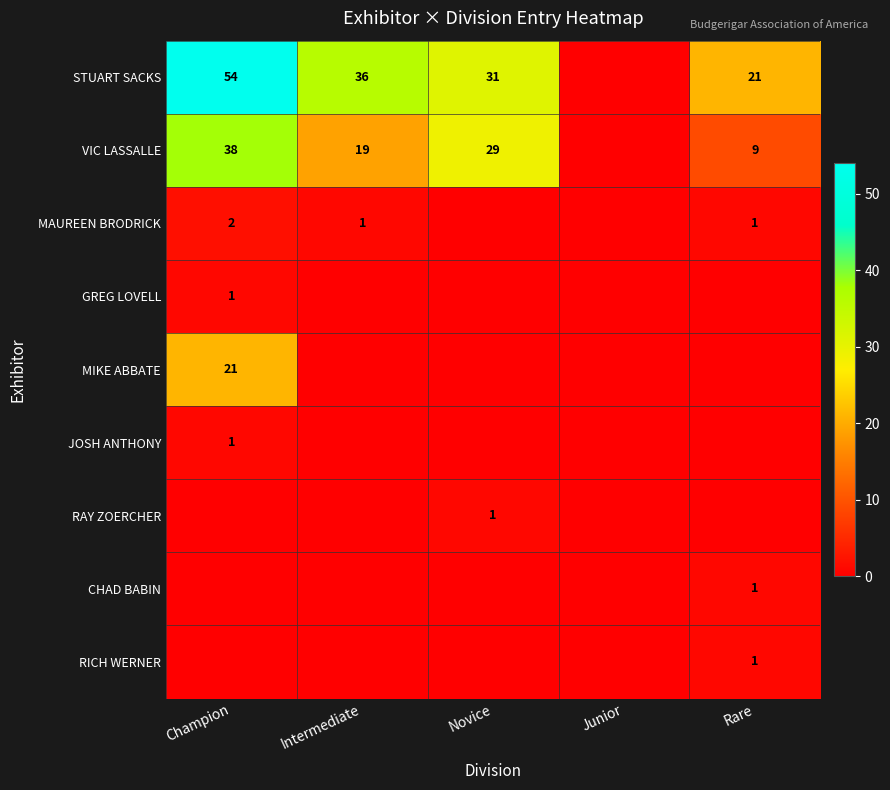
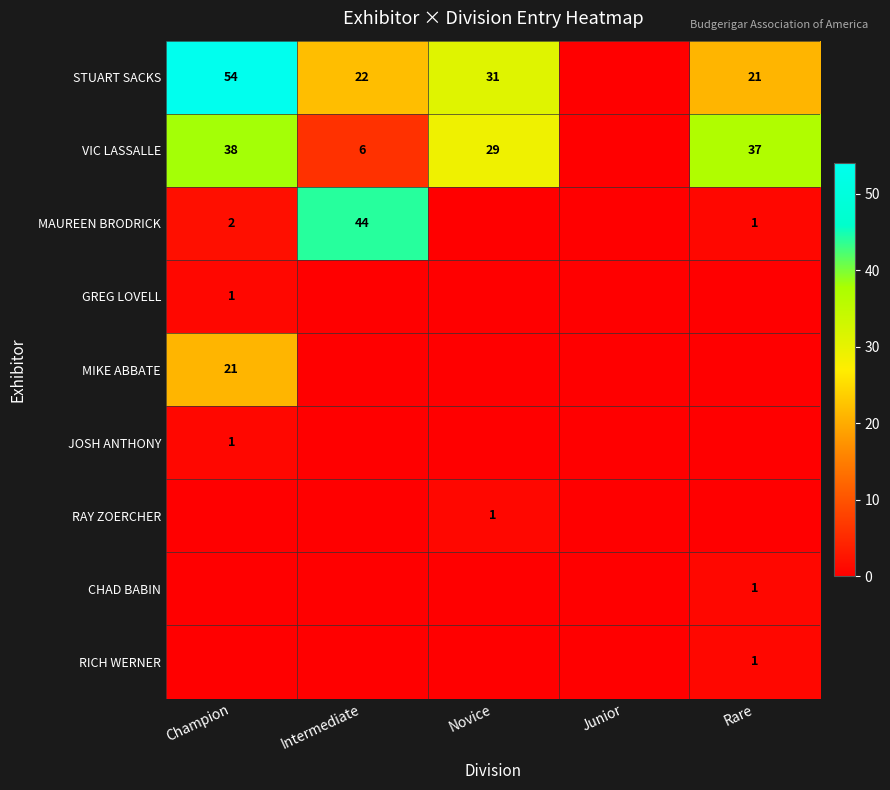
  {
    "STUART SACKS": {
      "Champion": 54,
-     "Intermediate": 36,
+     "Intermediate": 22,
      "Novice": 31,
      "Rare": 21
    },
    "VIC LASSALLE": {
      "Champion": 38,
-     "Intermediate": 19,
+     "Intermediate": 6,
      "Novice": 29,
-     "Rare": 9
+     "Rare": 37
    },
    "MAUREEN BRODRICK": {
      "Champion": 2,
-     "Intermediate": 1,
+     "Intermediate": 44,
      "Rare": 1
    },
    "GREG LOVELL": {
      "Champion": 1
    },
    "MIKE ABBATE": {
      "Champion": 21
    },
    "JOSH ANTHONY": {
      "Champion": 1
    },
    "RAY ZOERCHER": {
      "Novice": 1
    },
    "CHAD BABIN": {
      "Rare": 1
    },
    "RICH WERNER": {
      "Rare": 1
    }
  }
